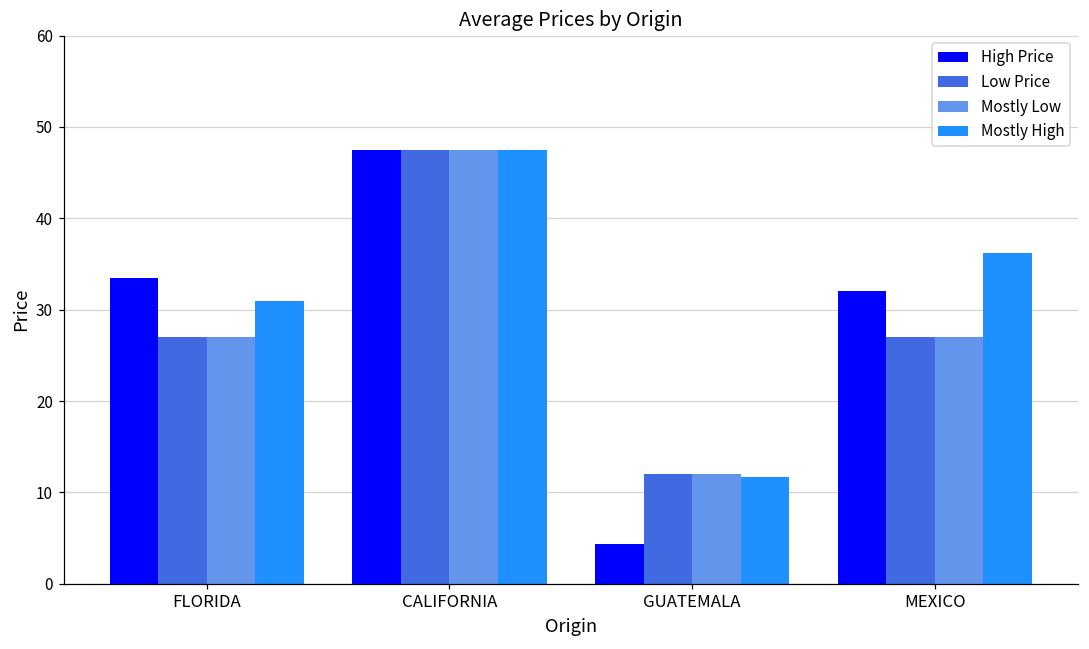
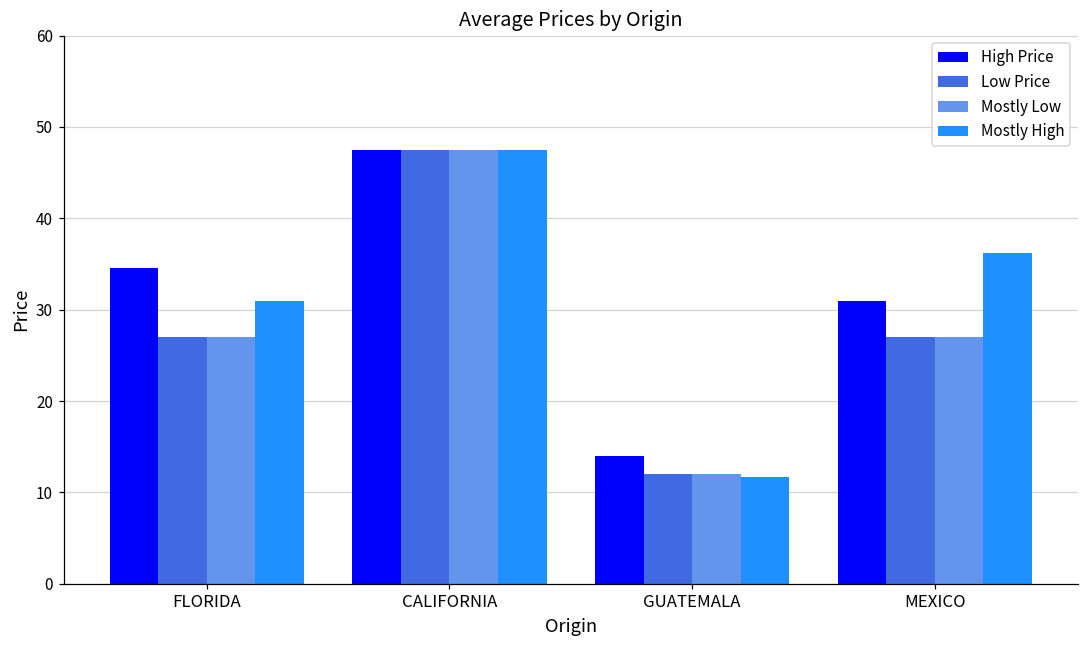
  {
    "High Price": {
-     "FLORIDA": 34,
+     "FLORIDA": 35,
      "CALIFORNIA": 48,
-     "GUATEMALA": 4,
-     "MEXICO": 32
+     "GUATEMALA": 14,
+     "MEXICO": 31
    },
    "Mostly High": {
      "FLORIDA": 31,
      "CALIFORNIA": 48,
      "GUATEMALA": 12,
      "MEXICO": 36
    }
  }
